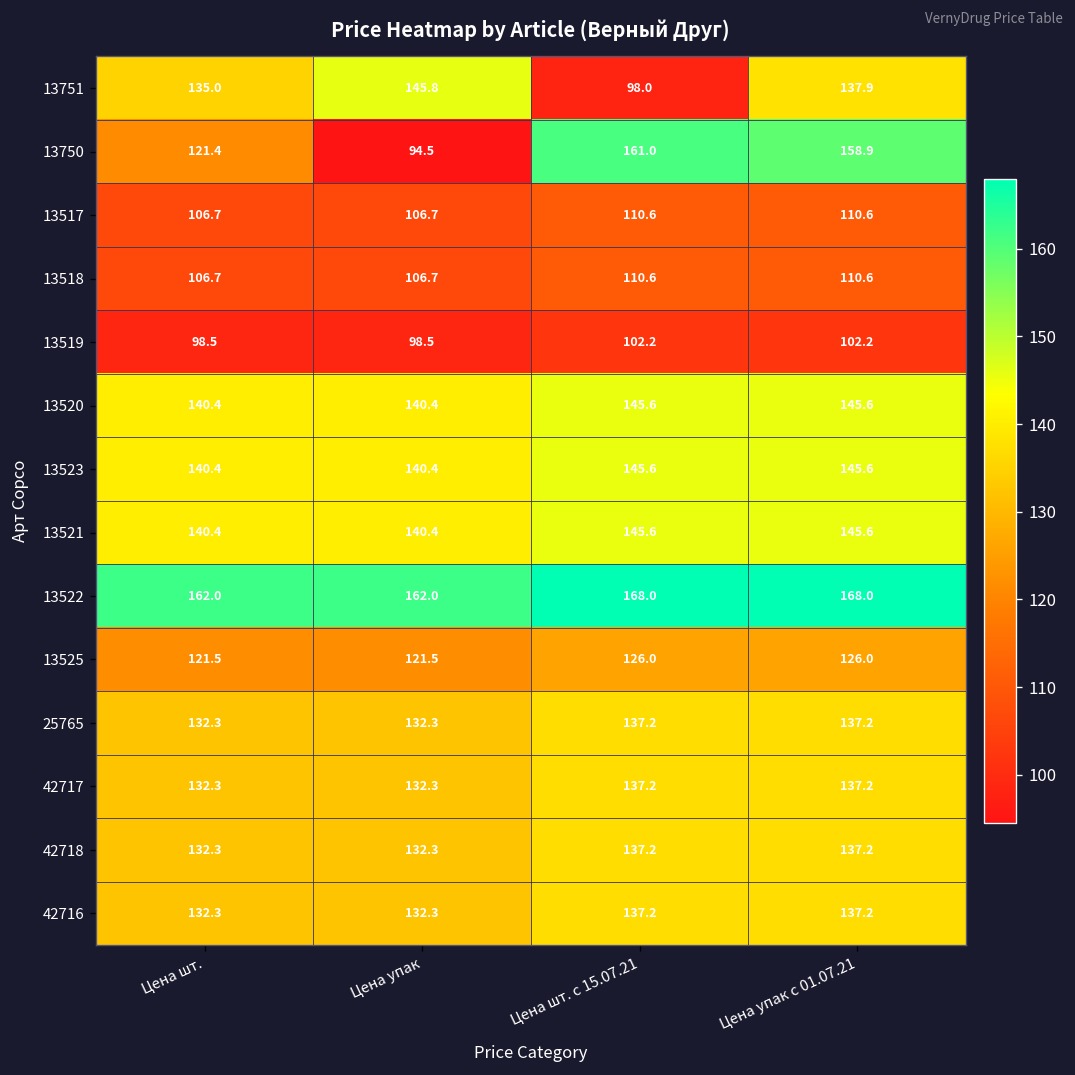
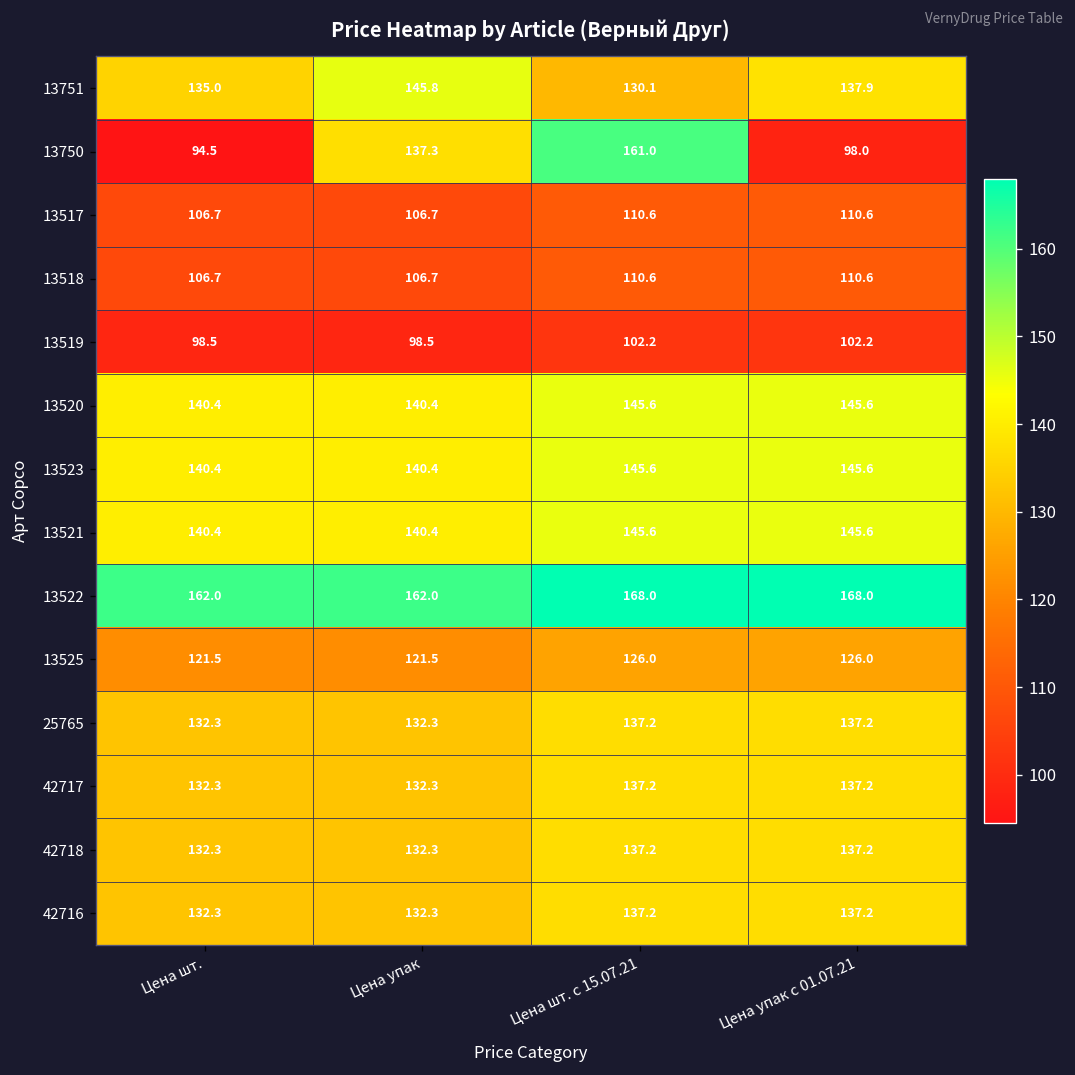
  {
    "13751": {
      "Цена шт.": 135.0,
      "Цена упак": 145.8,
-     "Цена шт. с 15.07.21": 98.0,
+     "Цена шт. с 15.07.21": 130.1,
      "Цена упак с 01.07.21": 137.9
    },
    "13750": {
-     "Цена шт.": 121.4,
-     "Цена упак": 94.5,
+     "Цена шт.": 94.5,
+     "Цена упак": 137.3,
      "Цена шт. с 15.07.21": 161.0,
-     "Цена упак с 01.07.21": 158.9
+     "Цена упак с 01.07.21": 98.0
    },
    "13517": {
      "Цена шт.": 106.7,
      "Цена упак": 106.7,
      "Цена шт. с 15.07.21": 110.6,
      "Цена упак с 01.07.21": 110.6
    },
    "13518": {
      "Цена шт.": 106.7,
      "Цена упак": 106.7,
      "Цена шт. с 15.07.21": 110.6,
      "Цена упак с 01.07.21": 110.6
    },
    "13519": {
      "Цена шт.": 98.5,
      "Цена упак": 98.5,
      "Цена шт. с 15.07.21": 102.2,
      "Цена упак с 01.07.21": 102.2
    },
    "13520": {
      "Цена шт.": 140.4,
      "Цена упак": 140.4,
      "Цена шт. с 15.07.21": 145.6,
      "Цена упак с 01.07.21": 145.6
    },
    "13523": {
      "Цена шт.": 140.4,
      "Цена упак": 140.4,
      "Цена шт. с 15.07.21": 145.6,
      "Цена упак с 01.07.21": 145.6
    },
    "13521": {
      "Цена шт.": 140.4,
      "Цена упак": 140.4,
      "Цена шт. с 15.07.21": 145.6,
      "Цена упак с 01.07.21": 145.6
    },
    "13522": {
      "Цена шт.": 162.0,
      "Цена упак": 162.0,
      "Цена шт. с 15.07.21": 168.0,
      "Цена упак с 01.07.21": 168.0
    },
    "13525": {
      "Цена шт.": 121.5,
      "Цена упак": 121.5,
      "Цена шт. с 15.07.21": 126.0,
      "Цена упак с 01.07.21": 126.0
    },
    "25765": {
      "Цена шт.": 132.3,
      "Цена упак": 132.3,
      "Цена шт. с 15.07.21": 137.2,
      "Цена упак с 01.07.21": 137.2
    },
    "42717": {
      "Цена шт.": 132.3,
      "Цена упак": 132.3,
      "Цена шт. с 15.07.21": 137.2,
      "Цена упак с 01.07.21": 137.2
    },
    "42718": {
      "Цена шт.": 132.3,
      "Цена упак": 132.3,
      "Цена шт. с 15.07.21": 137.2,
      "Цена упак с 01.07.21": 137.2
    },
    "42716": {
      "Цена шт.": 132.3,
      "Цена упак": 132.3,
      "Цена шт. с 15.07.21": 137.2,
      "Цена упак с 01.07.21": 137.2
    }
  }
